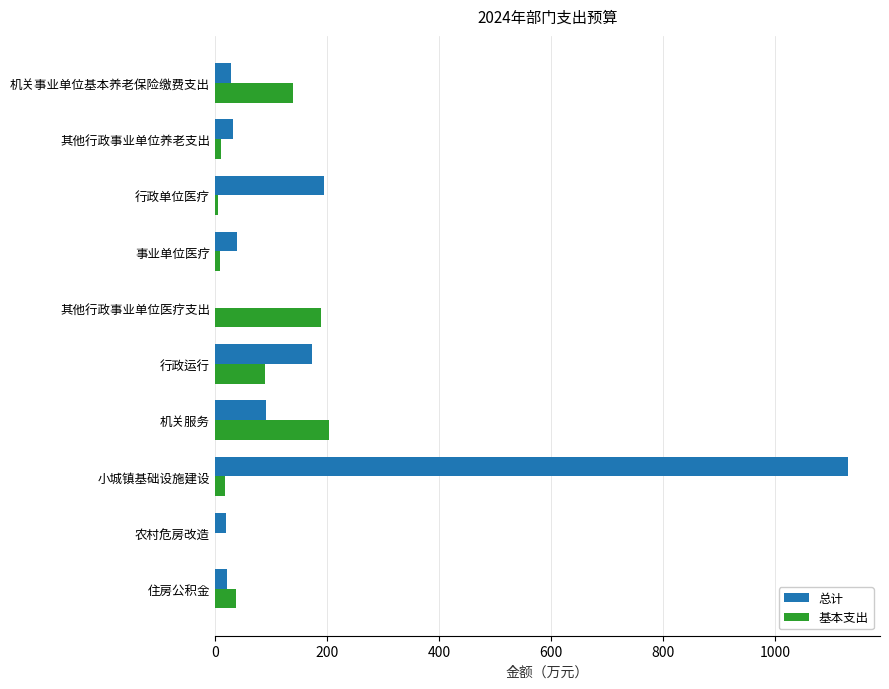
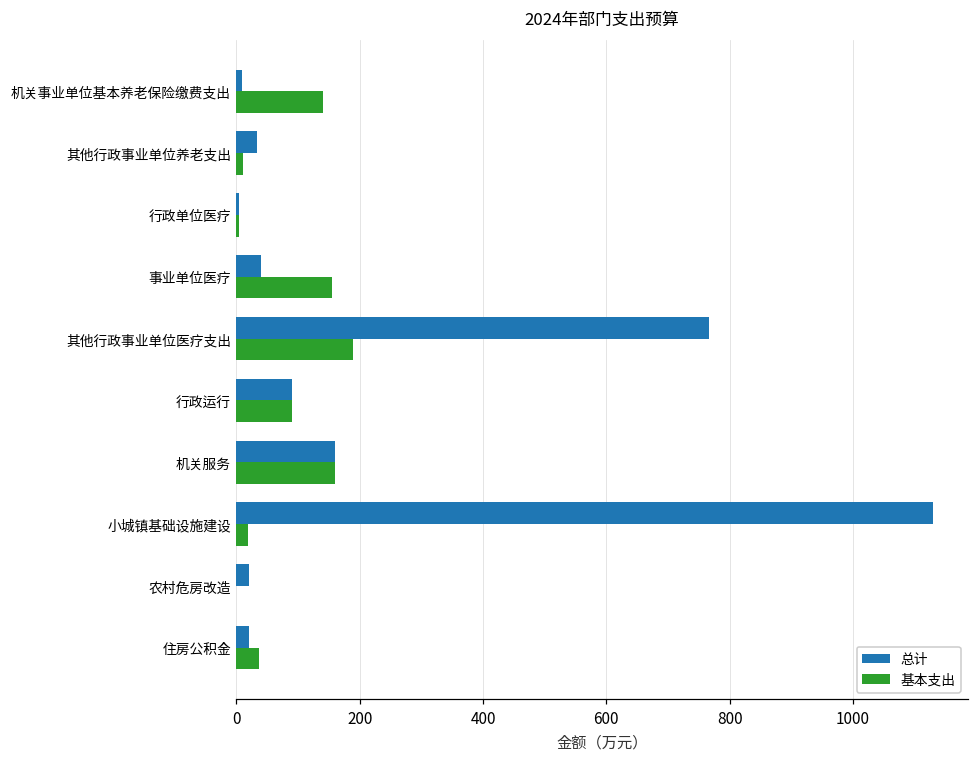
  {
    "总计": {
-     "机关事业单位基本养老保险缴费支出": 30,
+     "机关事业单位基本养老保险缴费支出": 10,
      "其他行政事业单位养老支出": 30,
-     "行政单位医疗": 190,
+     "行政单位医疗": 0,
      "事业单位医疗": 40,
-     "其他行政事业单位医疗支出": 0,
-     "行政运行": 170,
-     "机关服务": 90,
+     "其他行政事业单位医疗支出": 770,
+     "行政运行": 90,
+     "机关服务": 160,
      "小城镇基础设施建设": 1130,
      "农村危房改造": 20,
      "住房公积金": 20
    },
    "基本支出": {
      "机关事业单位基本养老保险缴费支出": 140,
      "其他行政事业单位养老支出": 10,
      "行政单位医疗": 0,
-     "事业单位医疗": 10,
+     "事业单位医疗": 160,
      "其他行政事业单位医疗支出": 190,
      "行政运行": 90,
-     "机关服务": 200,
+     "机关服务": 160,
      "小城镇基础设施建设": 20,
      "农村危房改造": 0,
      "住房公积金": 40
    }
  }
